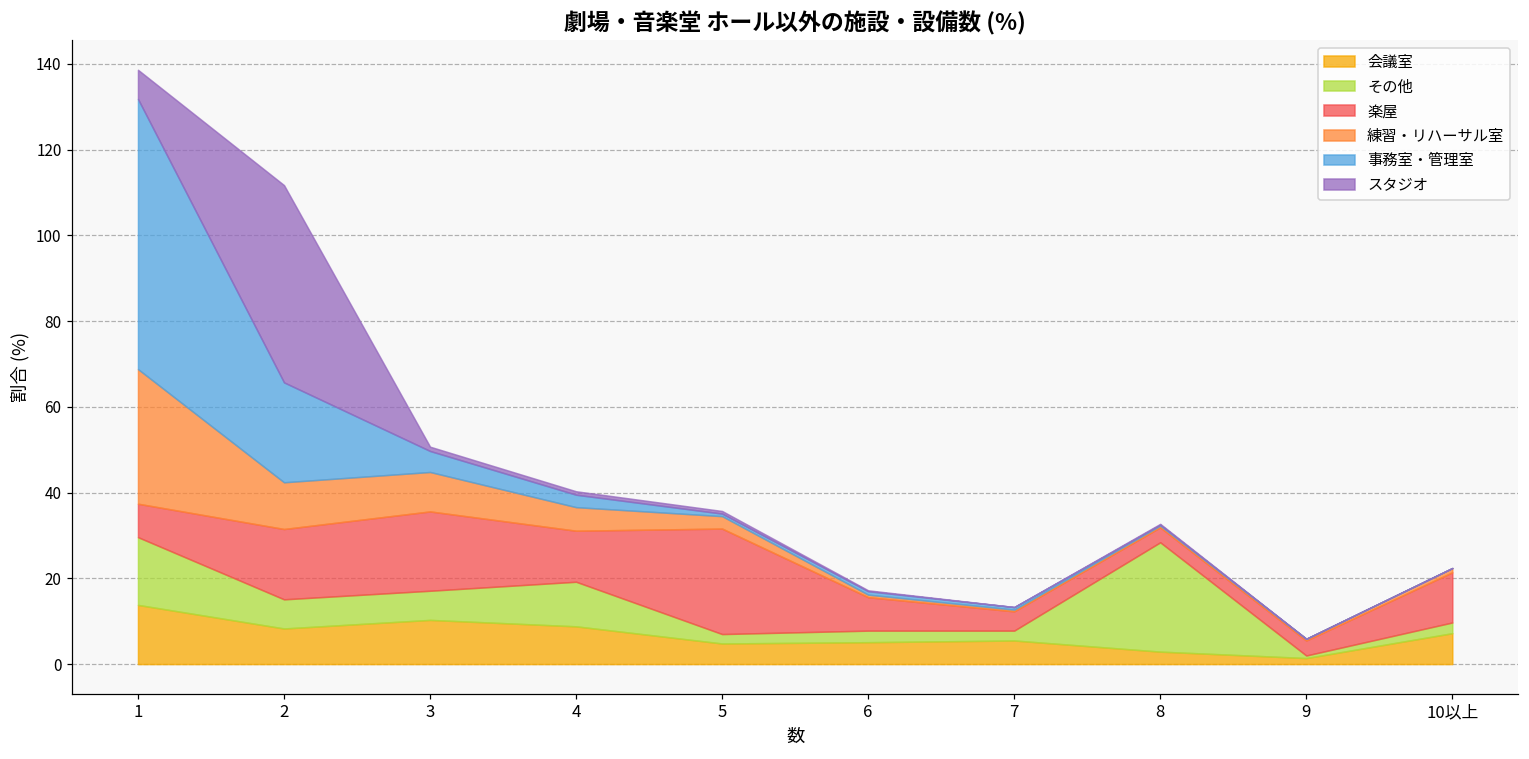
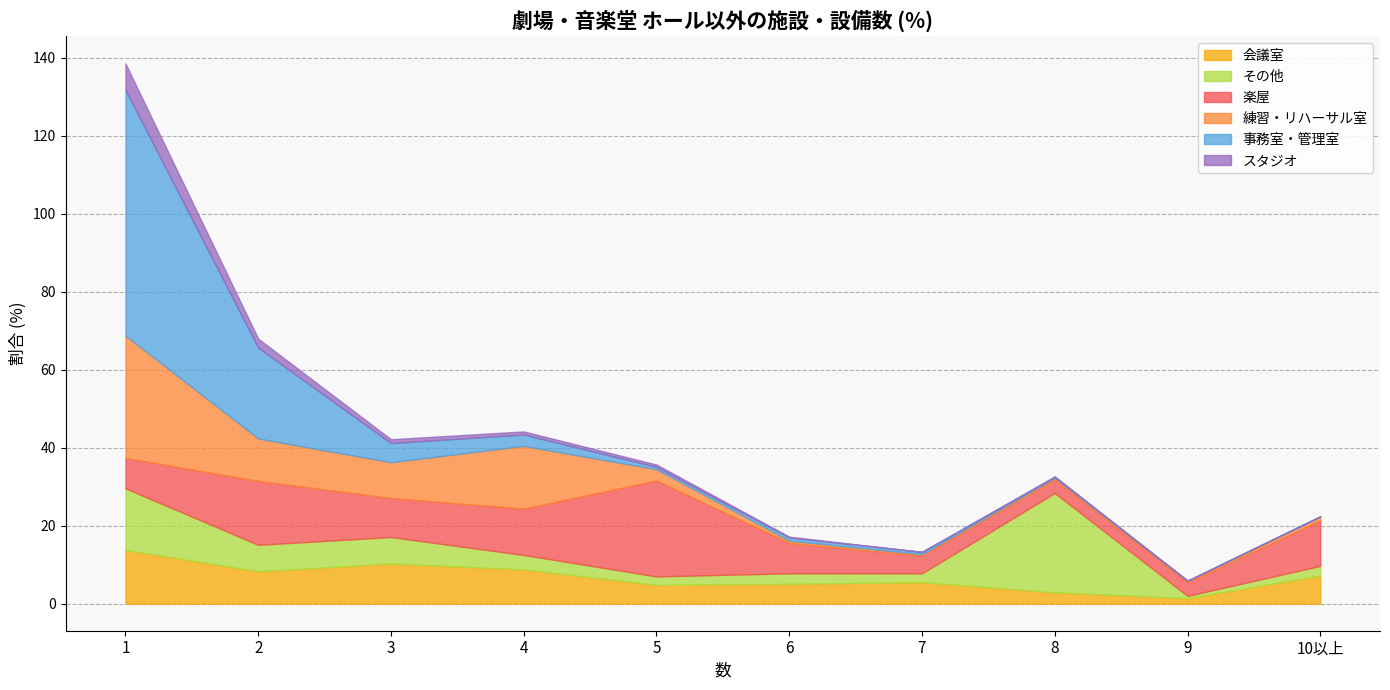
  {
    "会議室": {
      "1": 14,
      "2": 8,
      "3": 10,
      "4": 9,
      "5": 5,
      "6": 5,
      "7": 6,
      "8": 3,
      "10以上": 7
    },
    "その他": {
      "1": 16,
      "2": 7,
      "3": 7,
-     "4": 10,
+     "4": 4,
      "5": 2,
      "6": 3,
      "7": 2,
      "8": 26,
      "10以上": 2
    },
    "楽屋": {
      "1": 8,
      "2": 16,
-     "3": 19,
+     "3": 10,
      "4": 12,
      "5": 25,
      "10以上": 12
    },
    "練習・リハーサル室": {
      "1": 31,
      "2": 11,
      "3": 9,
-     "4": 6
+     "4": 16
    },
    "事務室・管理室": {
      "1": 63,
      "2": 23,
      "3": 5,
      "4": 3
    },
    "スタジオ": {
      "1": 7,
-     "2": 46,
+     "2": 2,
      "3": 1,
      "4": 1
    }
  }
